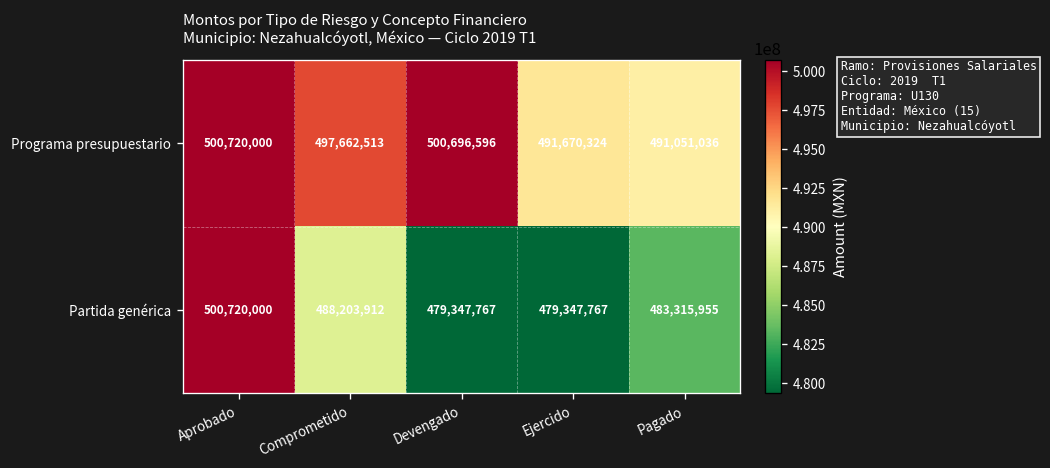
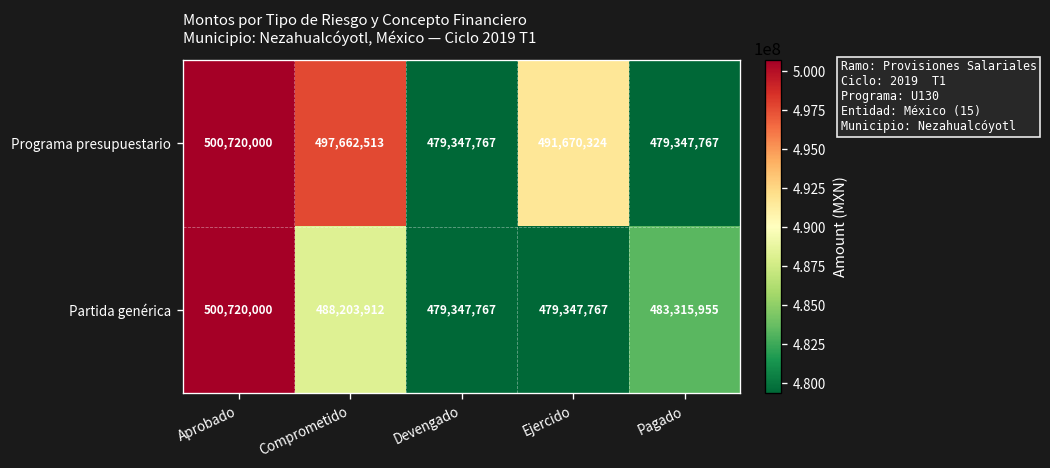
  {
    "Programa presupuestario": {
      "Aprobado": "500,720,000",
      "Comprometido": "497,662,513",
-     "Devengado": "500,696,596",
+     "Devengado": "479,347,767",
      "Ejercido": "491,670,324",
-     "Pagado": "491,051,036"
+     "Pagado": "479,347,767"
    },
    "Partida genérica": {
      "Aprobado": "500,720,000",
      "Comprometido": "488,203,912",
      "Devengado": "479,347,767",
      "Ejercido": "479,347,767",
      "Pagado": "483,315,955"
    }
  }
